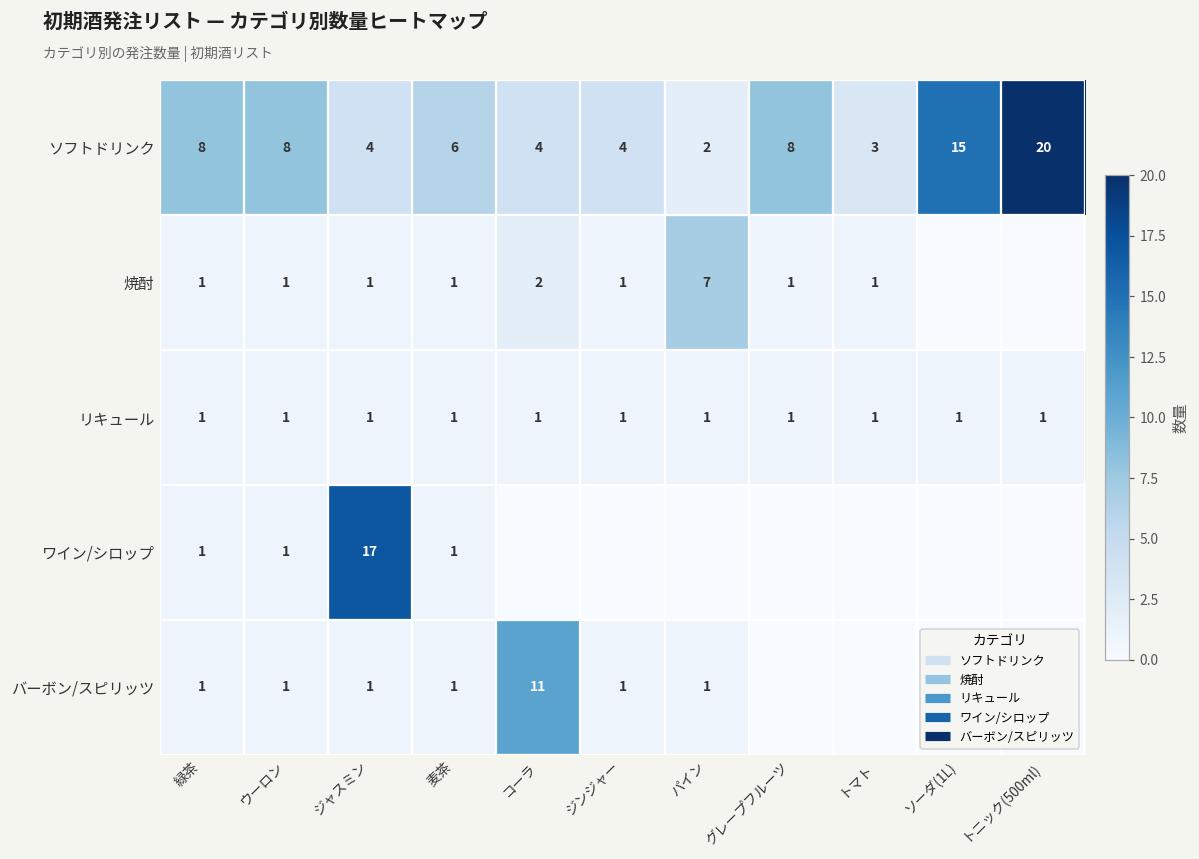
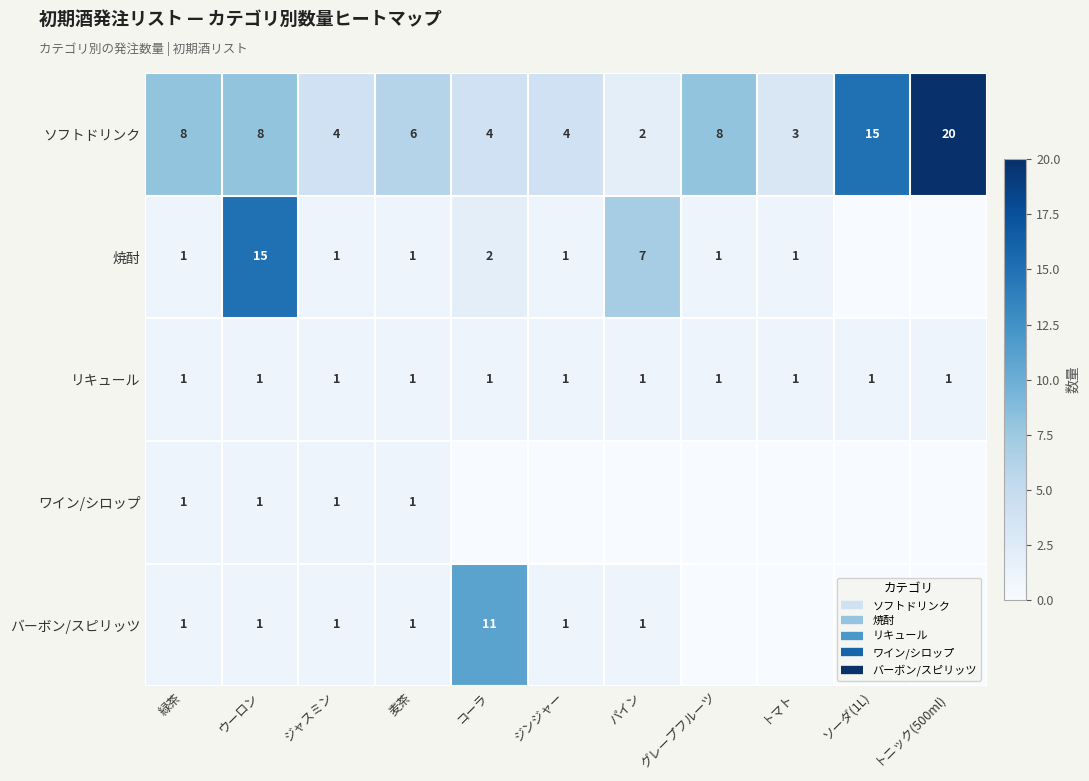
  {
    "ソフトドリンク": {
      "緑茶": 8,
      "ウーロン": 8,
      "ジャスミン": 4,
      "麦茶": 6,
      "コーラ": 4,
      "ジンジャー": 4,
      "パイン": 2,
      "グレープフルーツ": 8,
      "トマト": 3,
      "ソーダ(1L)": 15,
      "トニック(500ml)": 20
    },
    "焼酎": {
      "緑茶": 1,
-     "ウーロン": 1,
+     "ウーロン": 15,
      "ジャスミン": 1,
      "麦茶": 1,
      "コーラ": 2,
      "ジンジャー": 1,
      "パイン": 7,
      "グレープフルーツ": 1,
      "トマト": 1
    },
    "リキュール": {
      "緑茶": 1,
      "ウーロン": 1,
      "ジャスミン": 1,
      "麦茶": 1,
      "コーラ": 1,
      "ジンジャー": 1,
      "パイン": 1,
      "グレープフルーツ": 1,
      "トマト": 1,
      "ソーダ(1L)": 1,
      "トニック(500ml)": 1
    },
    "ワイン/シロップ": {
      "緑茶": 1,
      "ウーロン": 1,
-     "ジャスミン": 17,
+     "ジャスミン": 1,
      "麦茶": 1
    },
    "バーボン/スピリッツ": {
      "緑茶": 1,
      "ウーロン": 1,
      "ジャスミン": 1,
      "麦茶": 1,
      "コーラ": 11,
      "ジンジャー": 1,
      "パイン": 1
    }
  }
